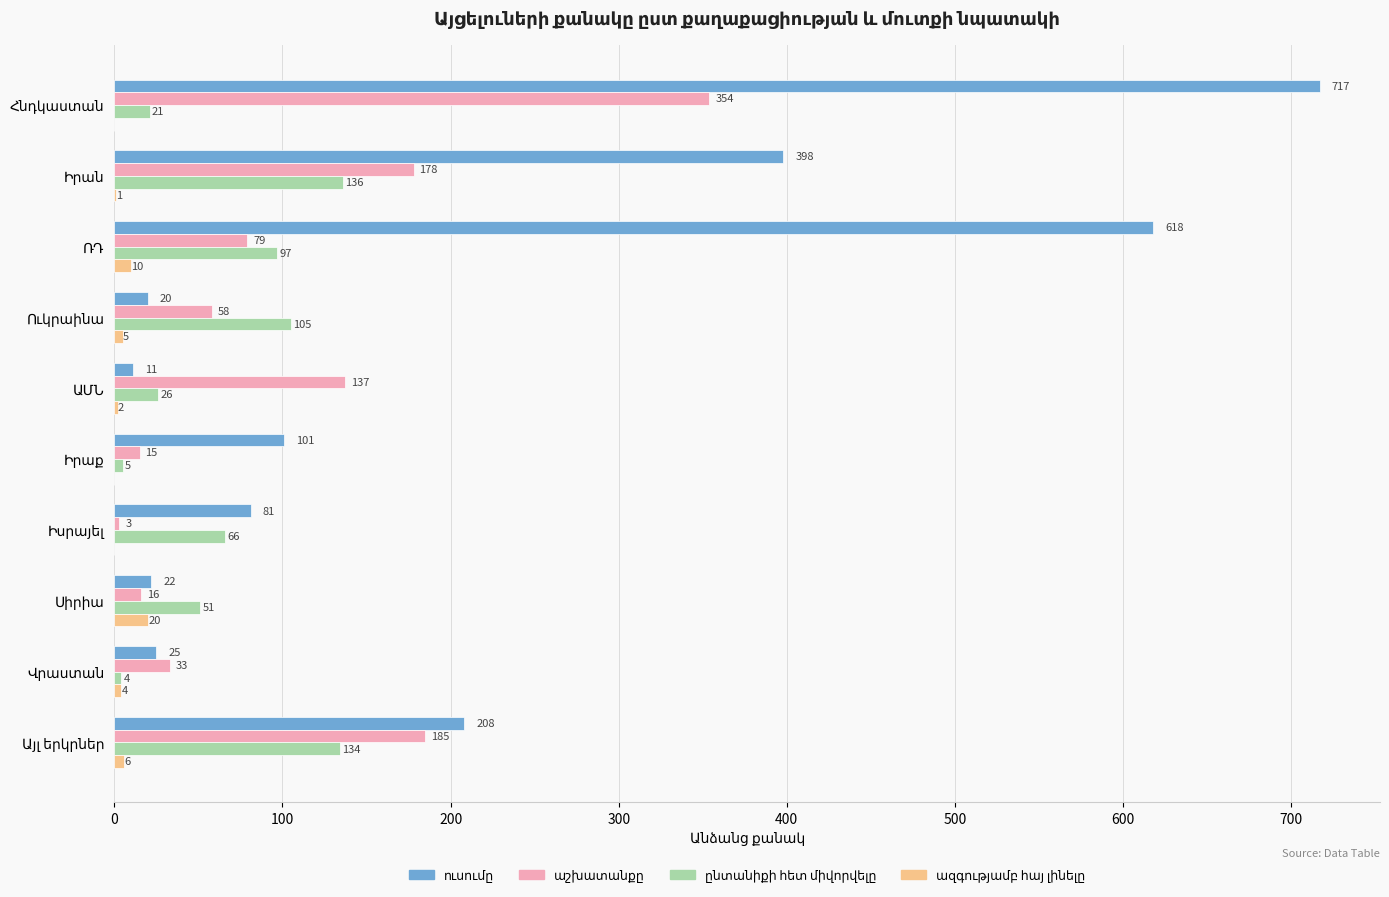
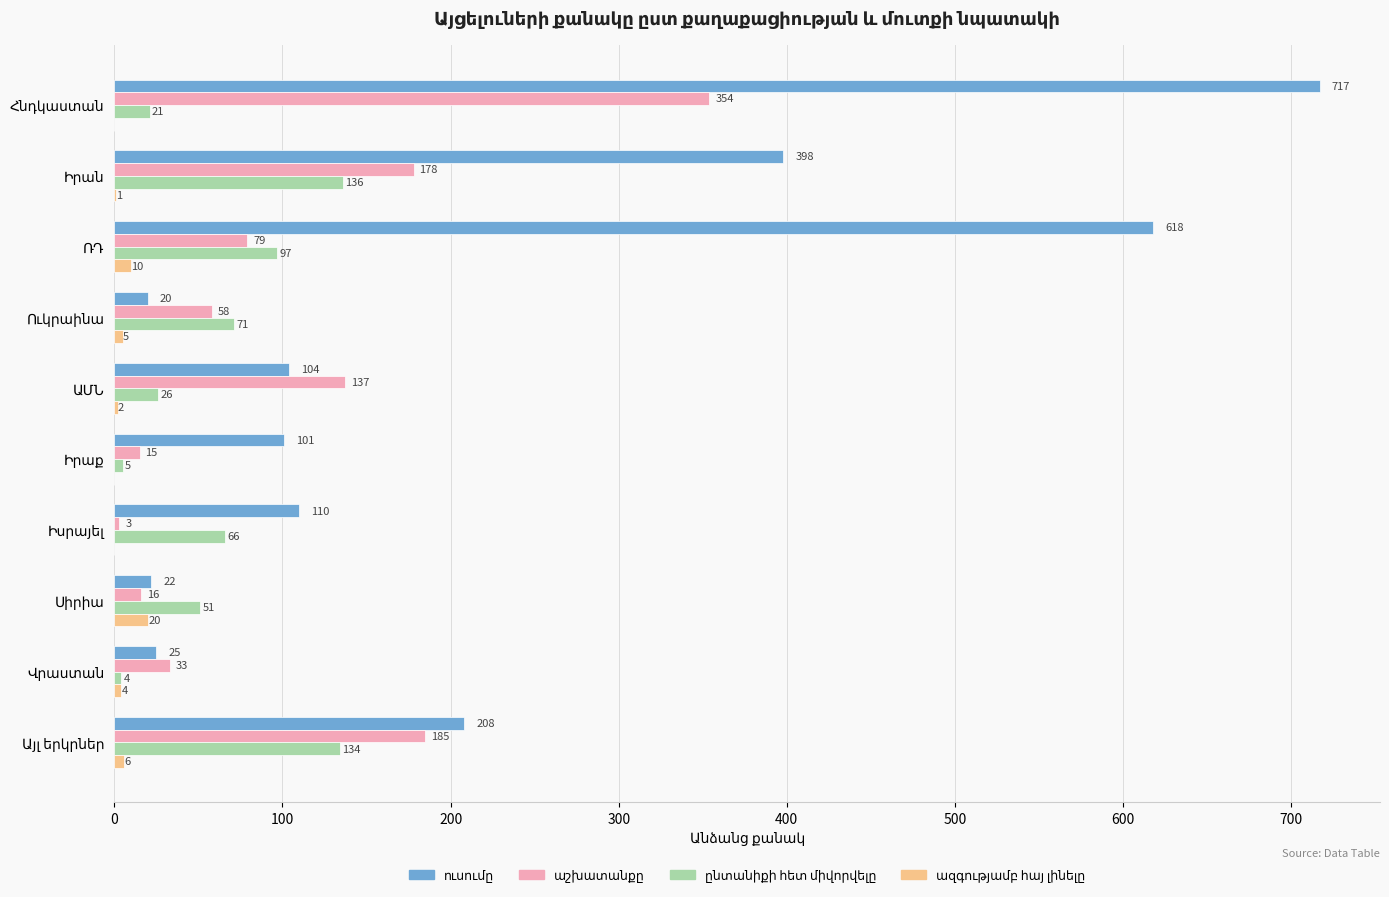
  {
    "ուսումը": {
      "Հնդկաստան": 717,
      "Իրան": 398,
      "ՌԴ": 618,
      "Ուկրաինա": 20,
-     "ԱՄՆ": 11,
+     "ԱՄՆ": 104,
      "Իրաք": 101,
-     "Իսրայել": 81,
+     "Իսրայել": 110,
      "Սիրիա": 22,
      "Վրաստան": 25,
      "Այլ երկրներ": 208
    },
    "ընտանիքի հետ միվորվելը": {
      "Հնդկաստան": 21,
      "Իրան": 136,
      "ՌԴ": 97,
-     "Ուկրաինա": 105,
+     "Ուկրաինա": 71,
      "ԱՄՆ": 26,
      "Իրաք": 5,
      "Իսրայել": 66,
      "Սիրիա": 51,
      "Վրաստան": 4,
      "Այլ երկրներ": 134
    }
  }
